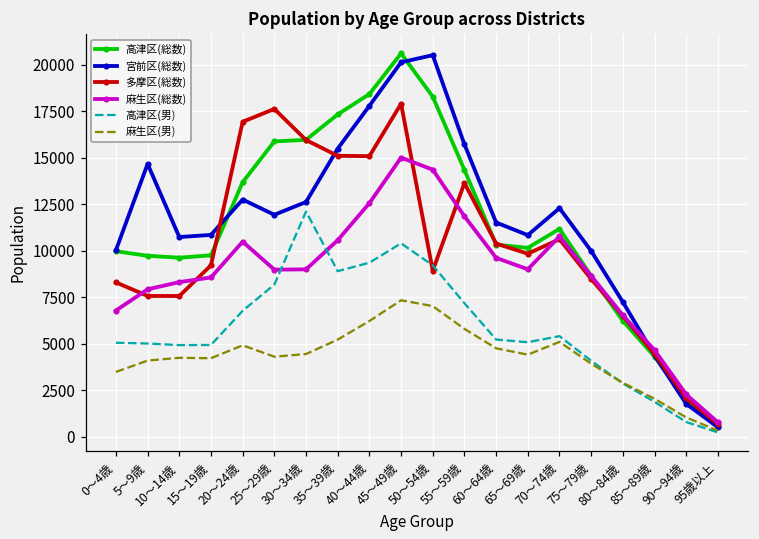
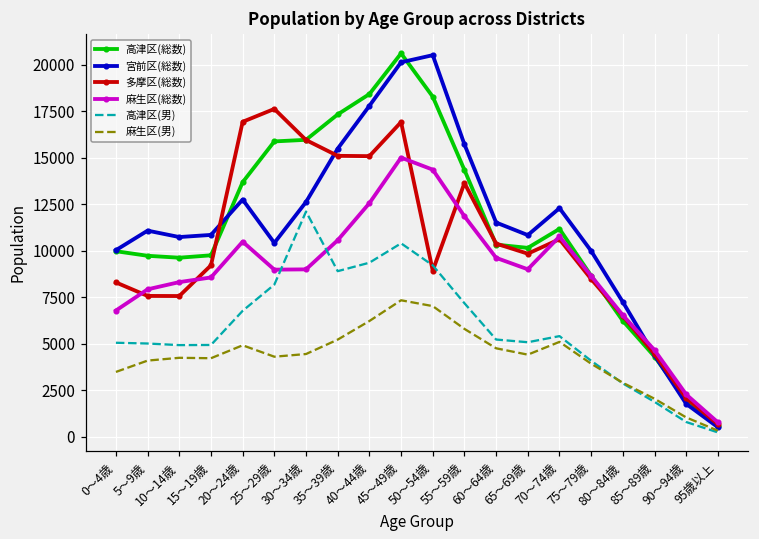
  {
    "高津区(総数)": {
      "5～9歳": 9700,
      "10～14歳": 9600,
      "15～19歳": 9800,
      "20～24歳": 13700,
      "25～29歳": 15900,
      "35～39歳": 17300,
      "40～44歳": 18400,
      "45～49歳": 20600,
      "50～54歳": 18300,
      "55～59歳": 14300,
      "65～69歳": 10200,
      "70～74歳": 11200,
      "80～84歳": 6200
    },
    "宮前区(総数)": {
-     "5～9歳": 14700,
+     "5～9歳": 11100,
      "10～14歳": 10700,
      "15～19歳": 10900,
      "20～24歳": 12800,
-     "25～29歳": 11900,
+     "25～29歳": 10400,
      "30～34歳": 12600,
      "35～39歳": 15500,
      "40～44歳": 17800,
      "45～49歳": 20100,
      "50～54歳": 20500,
      "55～59歳": 15700,
      "60～64歳": 11500,
      "65～69歳": 10800,
      "70～74歳": 12300,
      "75～79歳": 10000,
      "80～84歳": 7200,
      "90～94歳": 1800
    },
    "多摩区(総数)": {
      "0～4歳": 8300,
      "5～9歳": 7600,
      "10～14歳": 7600,
      "15～19歳": 9200,
      "20～24歳": 16900,
      "25～29歳": 17600,
      "35～39歳": 15100,
      "40～44歳": 15100,
-     "45～49歳": 17900,
+     "45～49歳": 16900,
      "50～54歳": 8900,
      "55～59歳": 13600,
      "65～69歳": 9800,
      "75～79歳": 8500
    },
    "麻生区(総数)": {
      "0～4歳": 6800,
      "5～9歳": 7900,
      "10～14歳": 8300,
      "15～19歳": 8600,
      "20～24歳": 10500,
      "25～29歳": 9000,
      "30～34歳": 9000,
      "35～39歳": 10600,
      "40～44歳": 12600,
      "45～49歳": 15000,
      "50～54歳": 14400,
      "55～59歳": 11900,
      "60～64歳": 9600,
      "65～69歳": 9000,
      "85～89歳": 4700,
      "90～94歳": 2300
    },
    "高津区(男)": {
      "0～4歳": 5100,
      "5～9歳": 5000,
      "10～14歳": 4900,
      "15～19歳": 4900,
      "20～24歳": 6800,
      "25～29歳": 8200,
      "30～34歳": 12100,
      "35～39歳": 8900,
      "40～44歳": 9400,
      "45～49歳": 10400,
      "50～54歳": 9200,
      "55～59歳": 7200,
      "60～64歳": 5200,
      "65～69歳": 5100,
      "70～74歳": 5400,
      "75～79歳": 4100,
      "85～89歳": 1900,
      "90～94歳": 800
    },
    "麻生区(男)": {
      "0～4歳": 3500,
      "5～9歳": 4100,
      "10～14歳": 4200,
      "15～19歳": 4200,
      "20～24歳": 4900,
      "25～29歳": 4300,
      "30～34歳": 4500,
      "35～39歳": 5200,
      "40～44歳": 6200,
      "45～49歳": 7300,
      "50～54歳": 7000,
      "55～59歳": 5800,
      "60～64歳": 4800,
      "65～69歳": 4400,
      "70～74歳": 5100,
      "75～79歳": 3900,
      "85～89歳": 2000,
      "90～94歳": 1000
    }
  }
